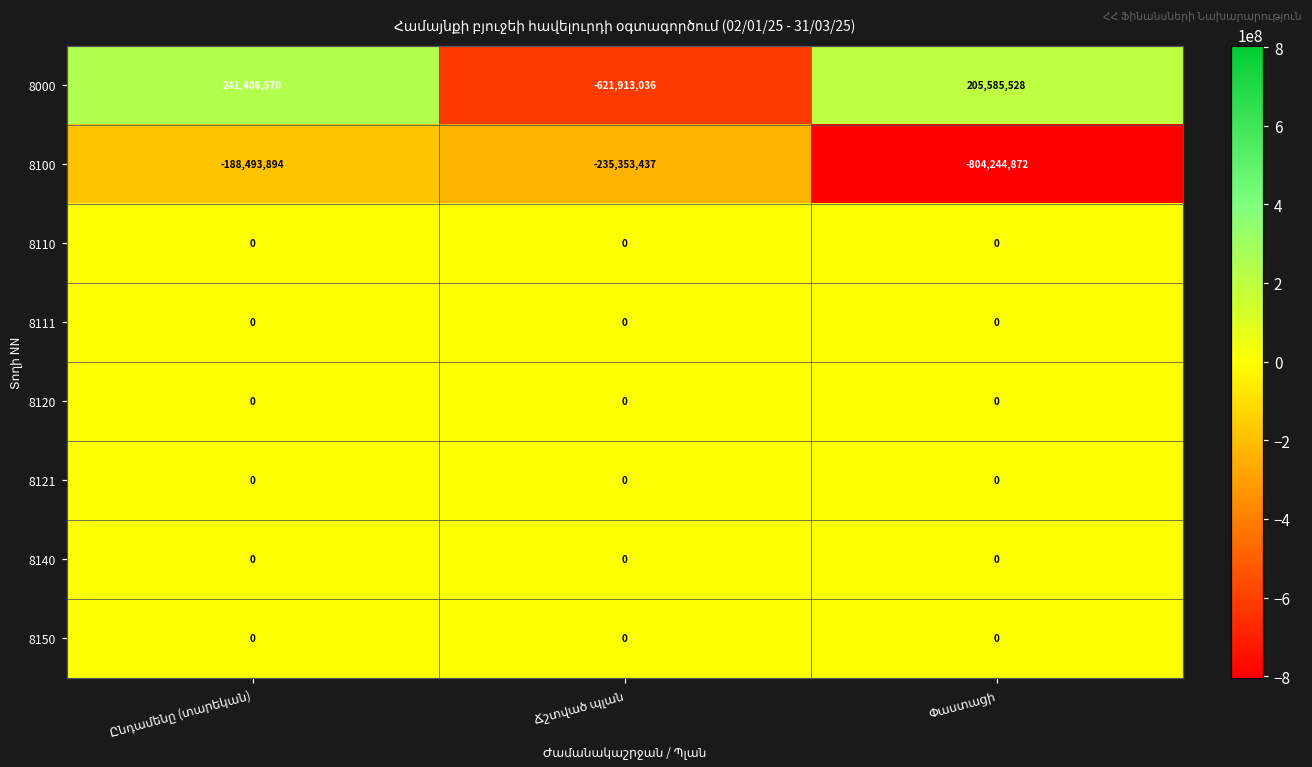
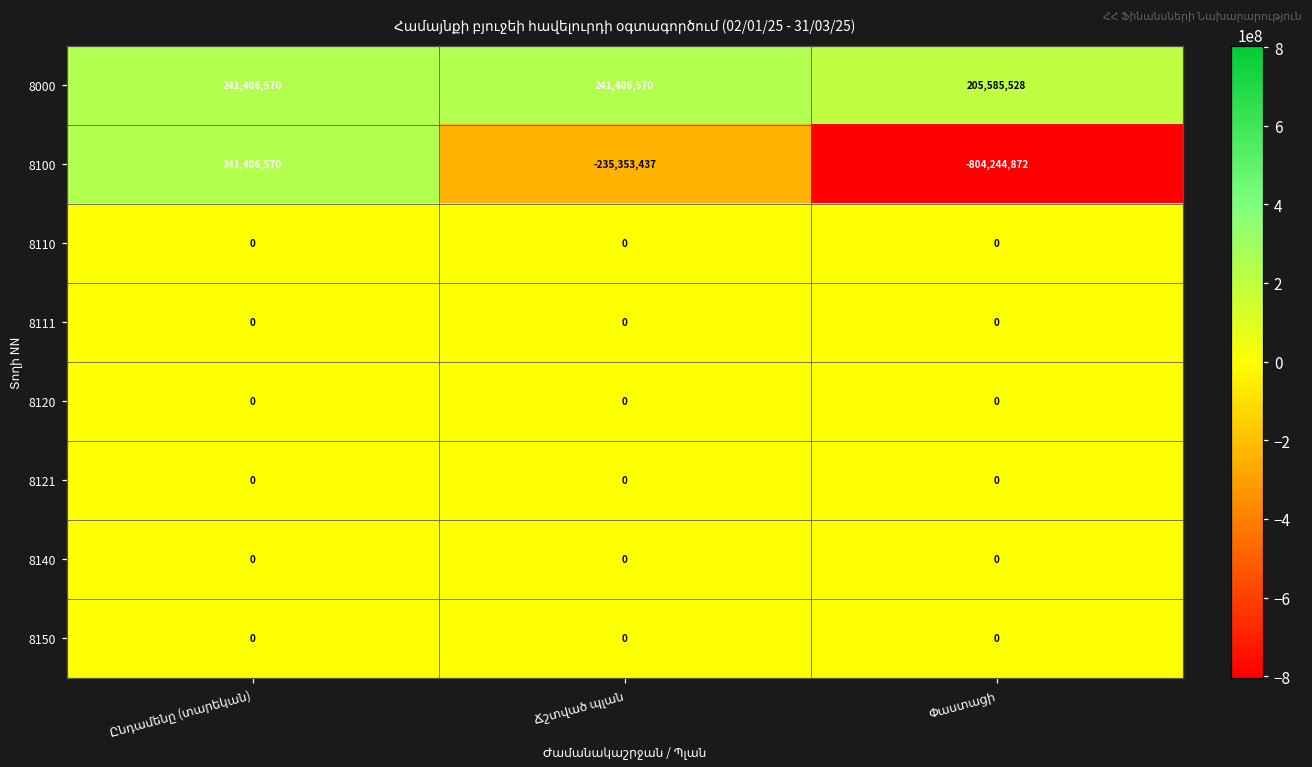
  {
    "8000": {
      "Ընդամենը (տարեկան)": "241,406,570",
-     "Ճշտված պլան": "-621,913,036",
+     "Ճշտված պլան": "241,406,570",
      "Փաստացի": "205,585,528"
    },
    "8100": {
-     "Ընդամենը (տարեկան)": "-188,493,894",
+     "Ընդամենը (տարեկան)": "241,406,570",
      "Ճշտված պլան": "-235,353,437",
      "Փաստացի": "-804,244,872"
    },
    "8110": {
      "Ընդամենը (տարեկան)": "0",
      "Ճշտված պլան": "0",
      "Փաստացի": "0"
    },
    "8111": {
      "Ընդամենը (տարեկան)": "0",
      "Ճշտված պլան": "0",
      "Փաստացի": "0"
    },
    "8120": {
      "Ընդամենը (տարեկան)": "0",
      "Ճշտված պլան": "0",
      "Փաստացի": "0"
    },
    "8121": {
      "Ընդամենը (տարեկան)": "0",
      "Ճշտված պլան": "0",
      "Փաստացի": "0"
    },
    "8140": {
      "Ընդամենը (տարեկան)": "0",
      "Ճշտված պլան": "0",
      "Փաստացի": "0"
    },
    "8150": {
      "Ընդամենը (տարեկան)": "0",
      "Ճշտված պլան": "0",
      "Փաստացի": "0"
    }
  }
